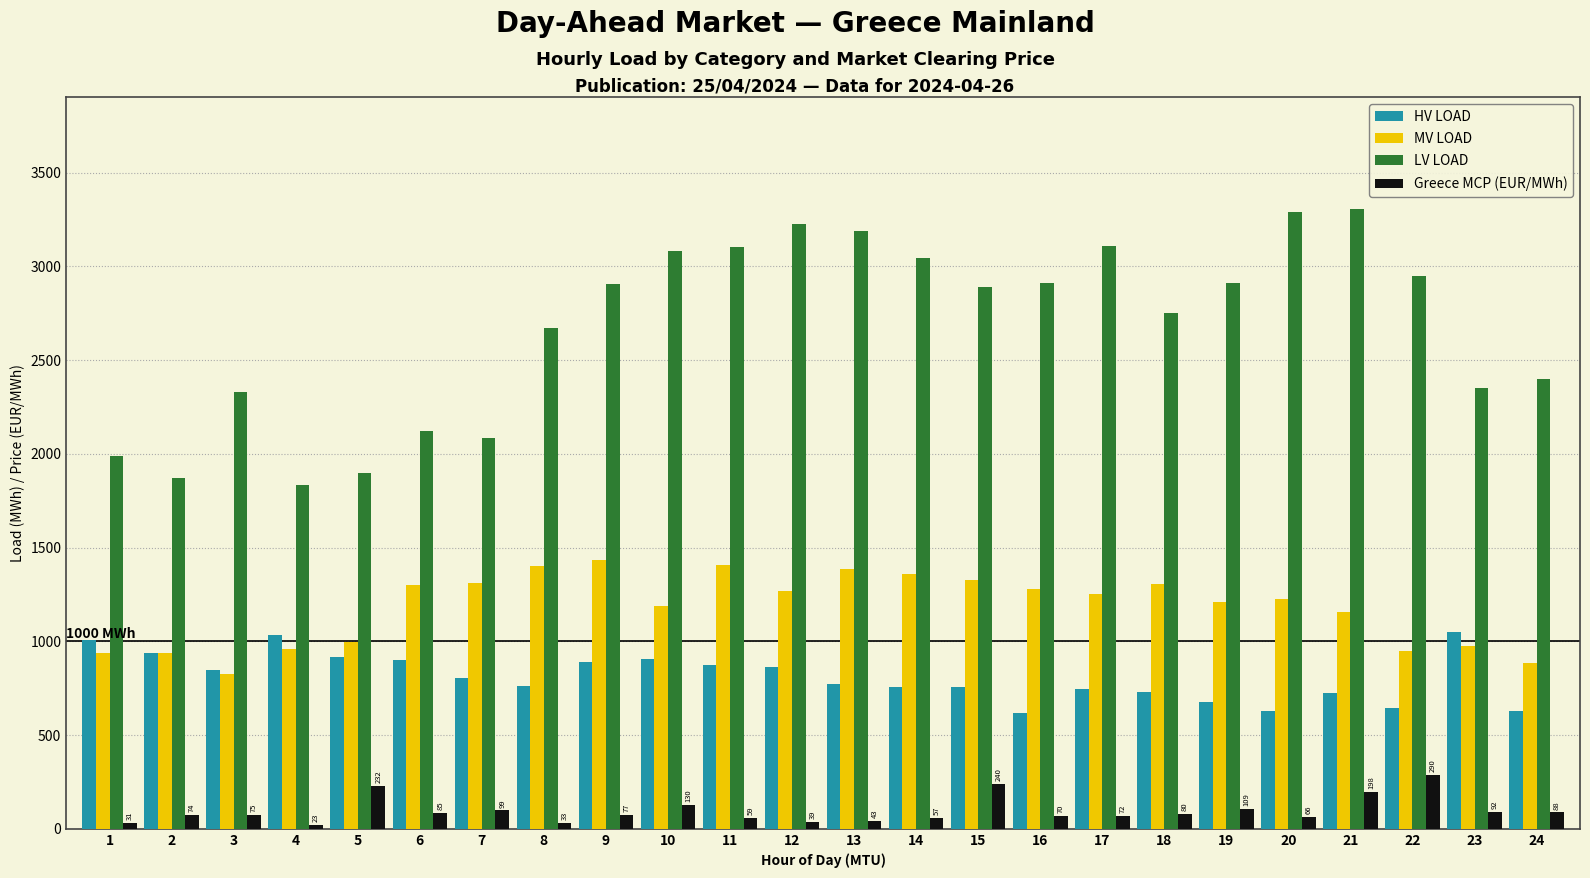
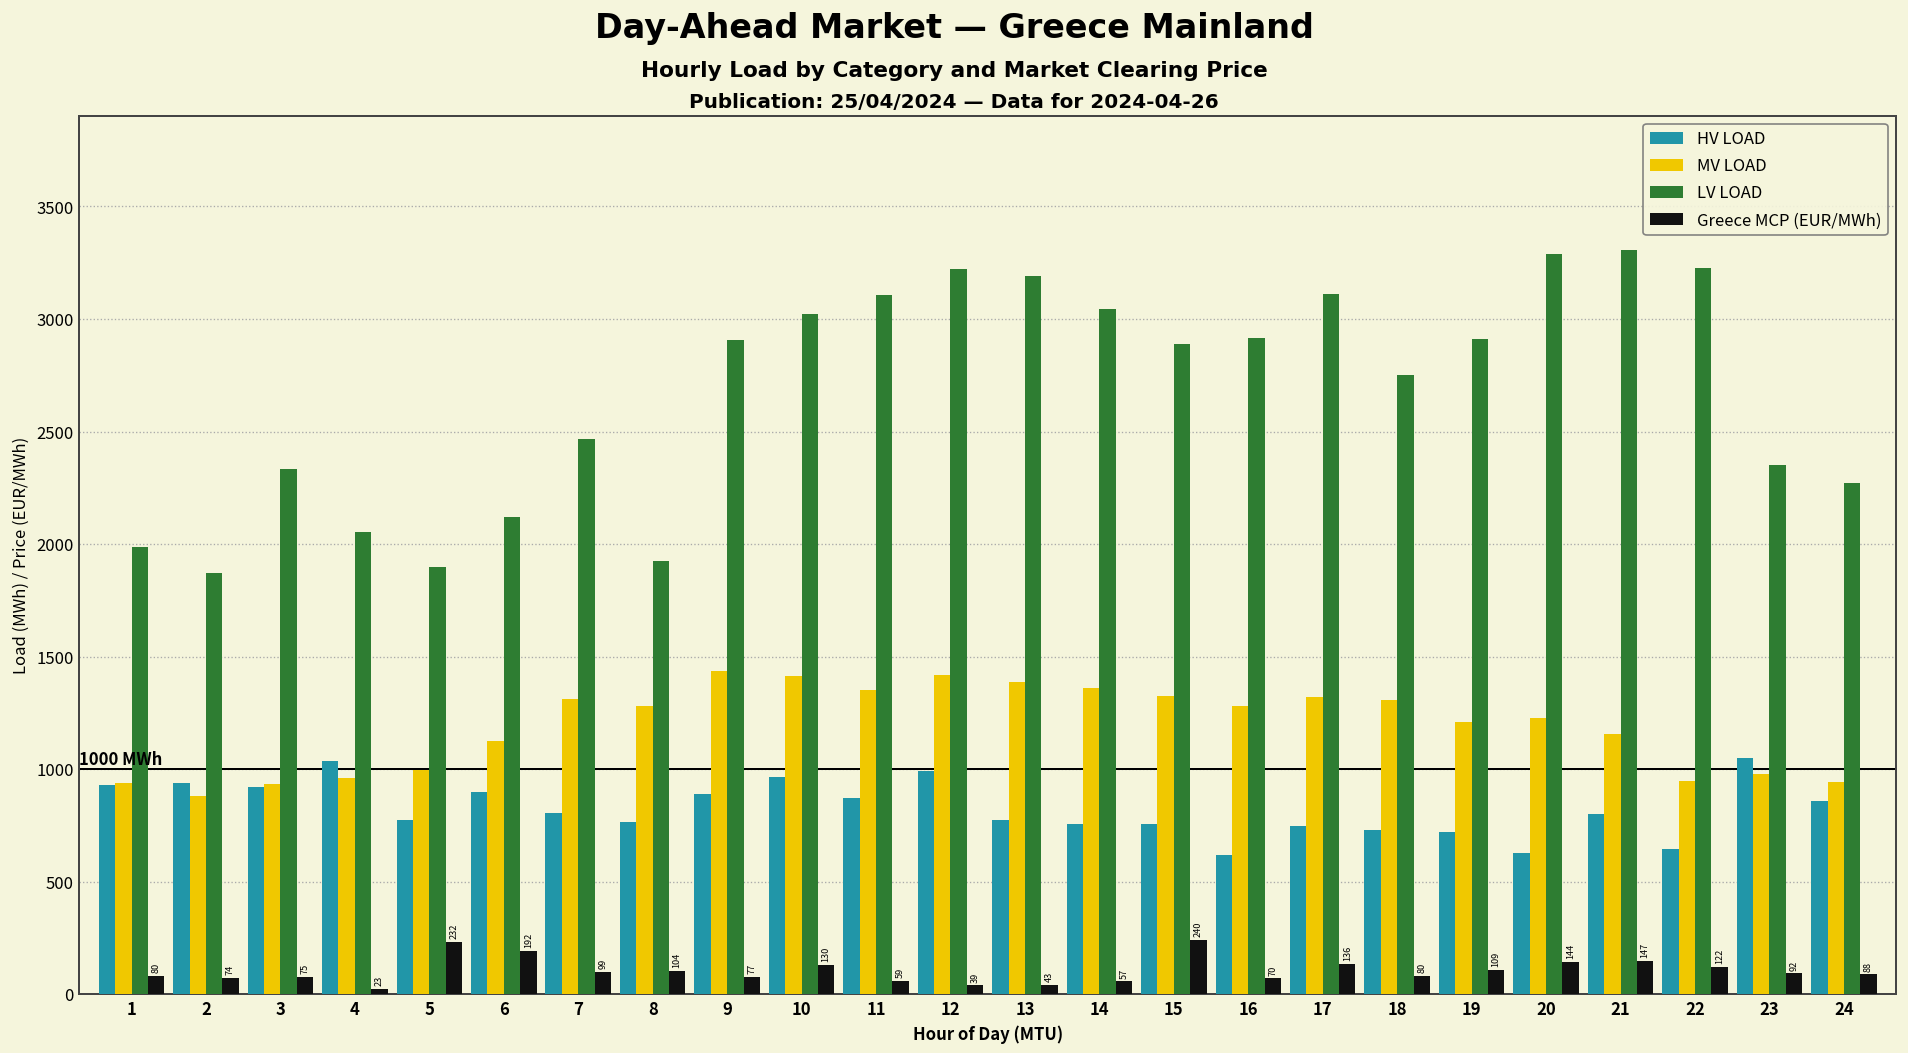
  {
    "HV LOAD": {
-     "1": 1010,
+     "1": 930,
      "2": 940,
-     "3": 850,
+     "3": 920,
      "4": 1040,
-     "5": 920,
+     "5": 770,
      "6": 900,
      "7": 800,
      "8": 760,
      "9": 890,
-     "10": 910,
+     "10": 960,
      "11": 870,
-     "12": 870,
+     "12": 990,
      "13": 770,
      "14": 760,
      "15": 760,
      "16": 620,
      "17": 750,
      "18": 730,
-     "19": 680,
+     "19": 720,
      "20": 630,
-     "21": 720,
+     "21": 800,
      "22": 640,
      "23": 1050,
-     "24": 630
+     "24": 860
    },
    "MV LOAD": {
      "1": 940,
-     "2": 940,
-     "3": 830,
+     "2": 880,
+     "3": 940,
      "4": 960,
      "5": 1000,
-     "6": 1300,
+     "6": 1120,
      "7": 1310,
-     "8": 1400,
+     "8": 1280,
      "9": 1430,
-     "10": 1190,
-     "11": 1410,
-     "12": 1270,
+     "10": 1410,
+     "11": 1350,
+     "12": 1420,
      "13": 1390,
      "14": 1360,
      "15": 1330,
      "16": 1280,
-     "17": 1250,
+     "17": 1320,
      "18": 1310,
      "19": 1210,
      "20": 1230,
      "21": 1160,
      "22": 950,
      "23": 980,
-     "24": 890
+     "24": 940
    },
    "LV LOAD": {
      "1": 1990,
      "2": 1870,
      "3": 2330,
-     "4": 1840,
+     "4": 2050,
      "5": 1900,
      "6": 2120,
-     "7": 2090,
-     "8": 2670,
+     "7": 2470,
+     "8": 1920,
      "9": 2910,
-     "10": 3080,
+     "10": 3020,
      "11": 3110,
      "12": 3220,
      "13": 3190,
      "14": 3040,
      "15": 2890,
      "16": 2910,
      "17": 3110,
      "18": 2750,
      "19": 2910,
      "20": 3290,
      "21": 3310,
-     "22": 2950,
+     "22": 3230,
      "23": 2350,
-     "24": 2400
+     "24": 2270
    },
    "Greece MCP (EUR/MWh)": {
-     "1": 31,
+     "1": 80,
      "2": 74,
      "3": 75,
      "4": 23,
      "5": 232,
-     "6": 85,
+     "6": 192,
      "7": 99,
-     "8": 33,
+     "8": 104,
      "9": 77,
      "10": 130,
      "11": 59,
      "12": 39,
      "13": 43,
      "14": 57,
      "15": 240,
      "16": 70,
-     "17": 72,
+     "17": 136,
      "18": 80,
      "19": 109,
-     "20": 66,
-     "21": 198,
-     "22": 290,
+     "20": 144,
+     "21": 147,
+     "22": 122,
      "23": 92,
      "24": 88
    }
  }
